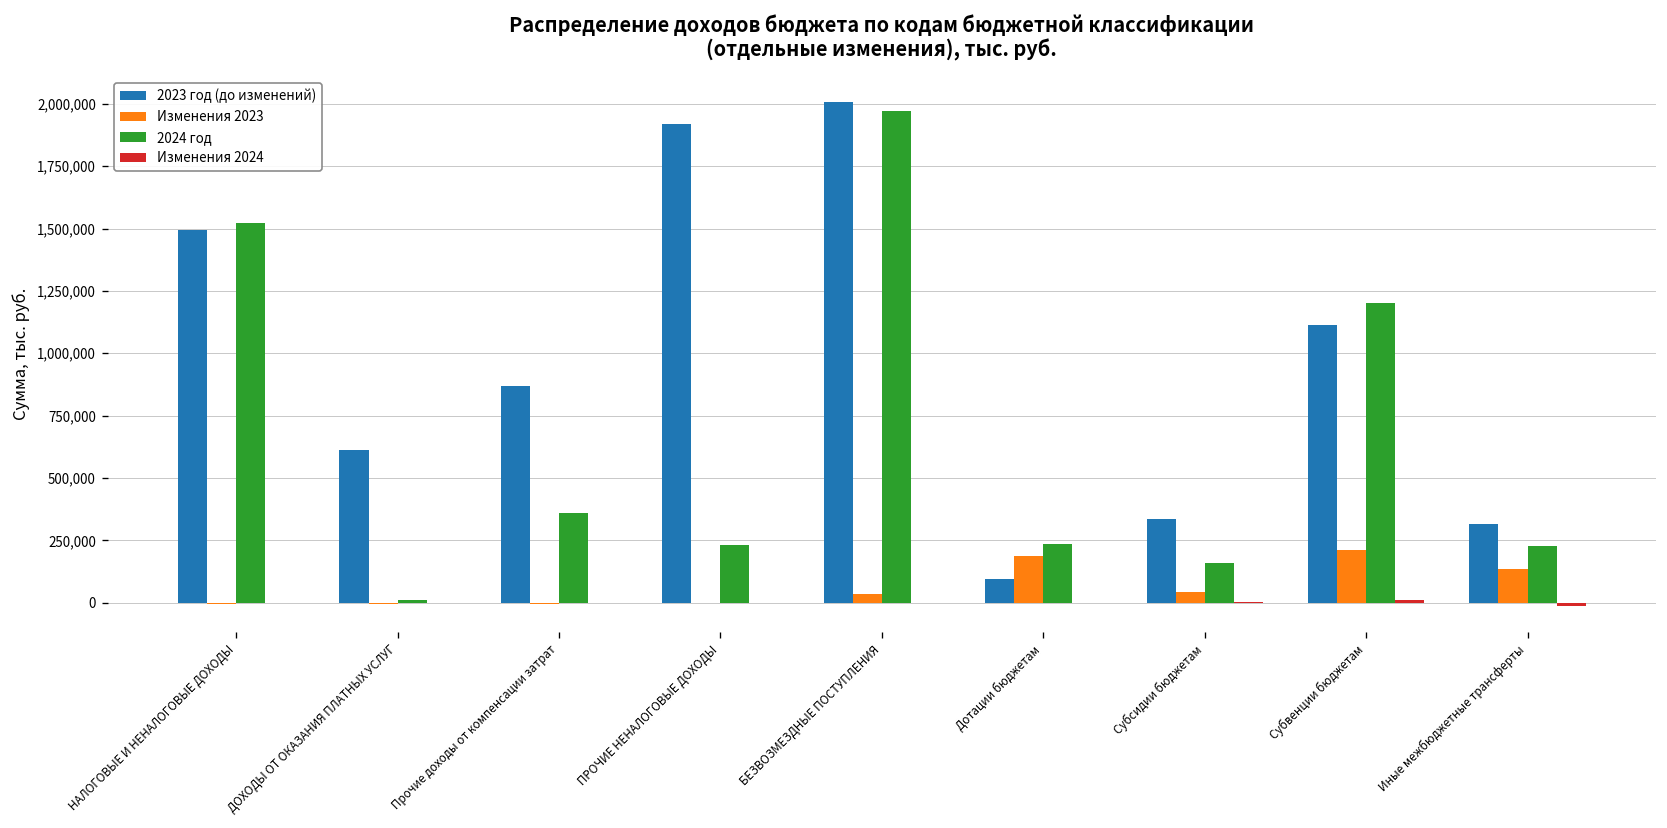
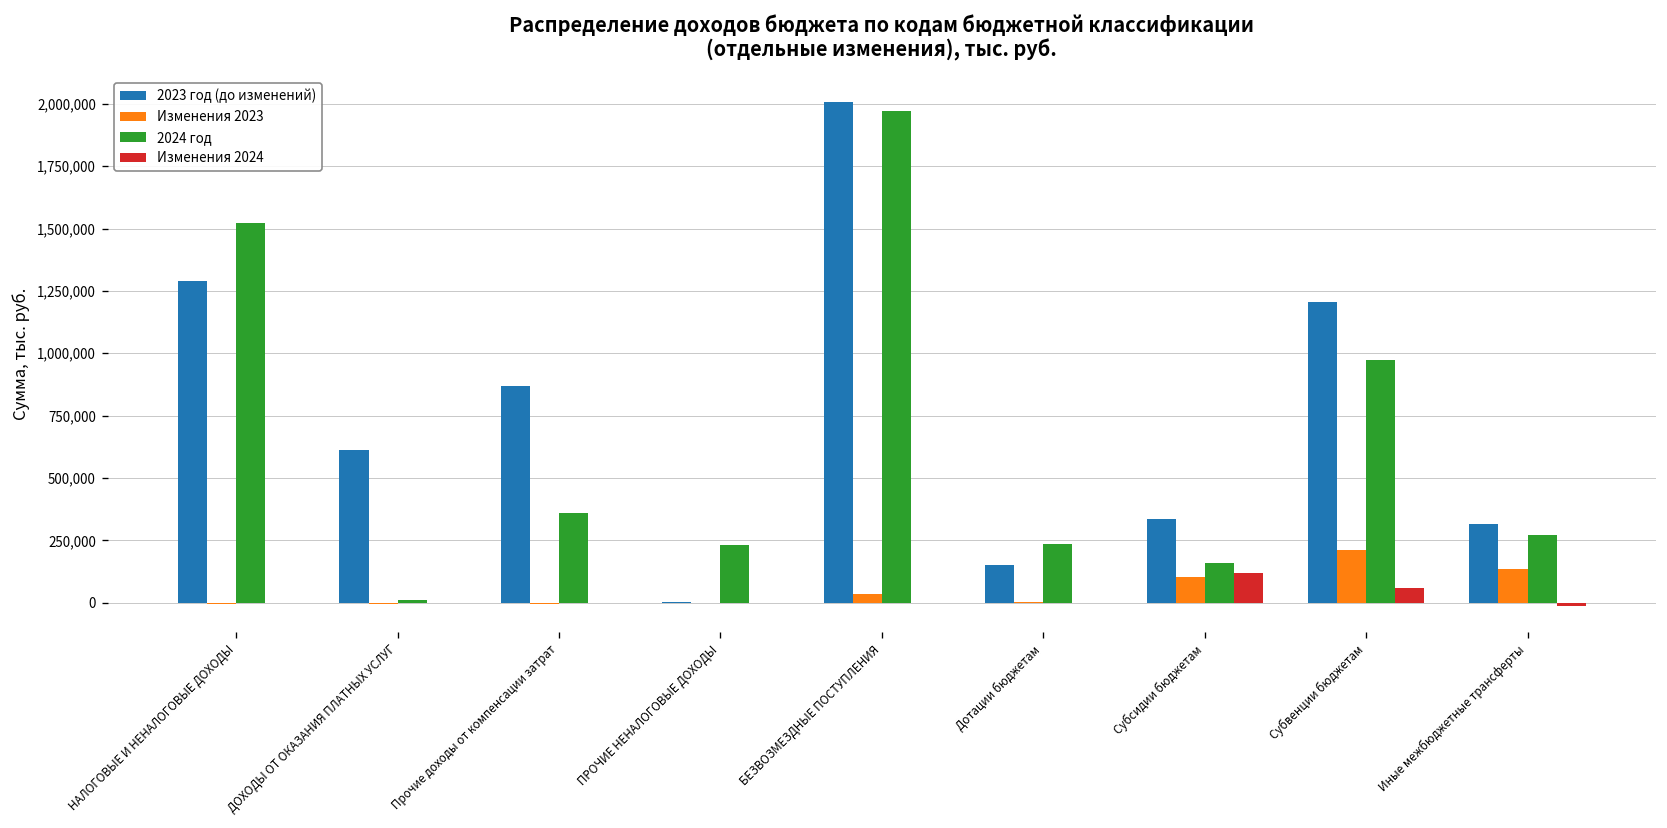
  {
    "2023 год (до изменений)": {
-     "НАЛОГОВЫЕ И НЕНАЛОГОВЫЕ ДОХОДЫ": "1,490,000",
+     "НАЛОГОВЫЕ И НЕНАЛОГОВЫЕ ДОХОДЫ": "1,290,000",
      "ДОХОДЫ ОТ ОКАЗАНИЯ ПЛАТНЫХ УСЛУГ": "610,000",
      "Прочие доходы от компенсации затрат": "870,000",
-     "ПРОЧИЕ НЕНАЛОГОВЫЕ ДОХОДЫ": "1,920,000",
+     "ПРОЧИЕ НЕНАЛОГОВЫЕ ДОХОДЫ": "0",
      "БЕЗВОЗМЕЗДНЫЕ ПОСТУПЛЕНИЯ": "2,010,000",
-     "Дотации бюджетам": "100,000",
+     "Дотации бюджетам": "150,000",
      "Субсидии бюджетам": "330,000",
-     "Субвенции бюджетам": "1,110,000",
+     "Субвенции бюджетам": "1,200,000",
      "Иные межбюджетные трансферты": "320,000"
    },
    "Изменения 2023": {
      "БЕЗВОЗМЕЗДНЫЕ ПОСТУПЛЕНИЯ": "30,000",
-     "Дотации бюджетам": "190,000",
-     "Субсидии бюджетам": "40,000",
+     "Дотации бюджетам": "0",
+     "Субсидии бюджетам": "100,000",
      "Субвенции бюджетам": "210,000",
      "Иные межбюджетные трансферты": "140,000"
    },
    "2024 год": {
      "НАЛОГОВЫЕ И НЕНАЛОГОВЫЕ ДОХОДЫ": "1,520,000",
      "Прочие доходы от компенсации затрат": "360,000",
      "ПРОЧИЕ НЕНАЛОГОВЫЕ ДОХОДЫ": "230,000",
      "БЕЗВОЗМЕЗДНЫЕ ПОСТУПЛЕНИЯ": "1,970,000",
      "Дотации бюджетам": "230,000",
      "Субсидии бюджетам": "160,000",
-     "Субвенции бюджетам": "1,200,000",
-     "Иные межбюджетные трансферты": "230,000"
+     "Субвенции бюджетам": "970,000",
+     "Иные межбюджетные трансферты": "270,000"
    },
    "Изменения 2024": {
      "НАЛОГОВЫЕ И НЕНАЛОГОВЫЕ ДОХОДЫ": "0",
      "ДОХОДЫ ОТ ОКАЗАНИЯ ПЛАТНЫХ УСЛУГ": "0",
      "Прочие доходы от компенсации затрат": "0",
      "ПРОЧИЕ НЕНАЛОГОВЫЕ ДОХОДЫ": "0",
      "Дотации бюджетам": "0",
-     "Субсидии бюджетам": "0",
-     "Субвенции бюджетам": "10,000",
+     "Субсидии бюджетам": "120,000",
+     "Субвенции бюджетам": "60,000",
      "Иные межбюджетные трансферты": "-10,000"
    }
  }
